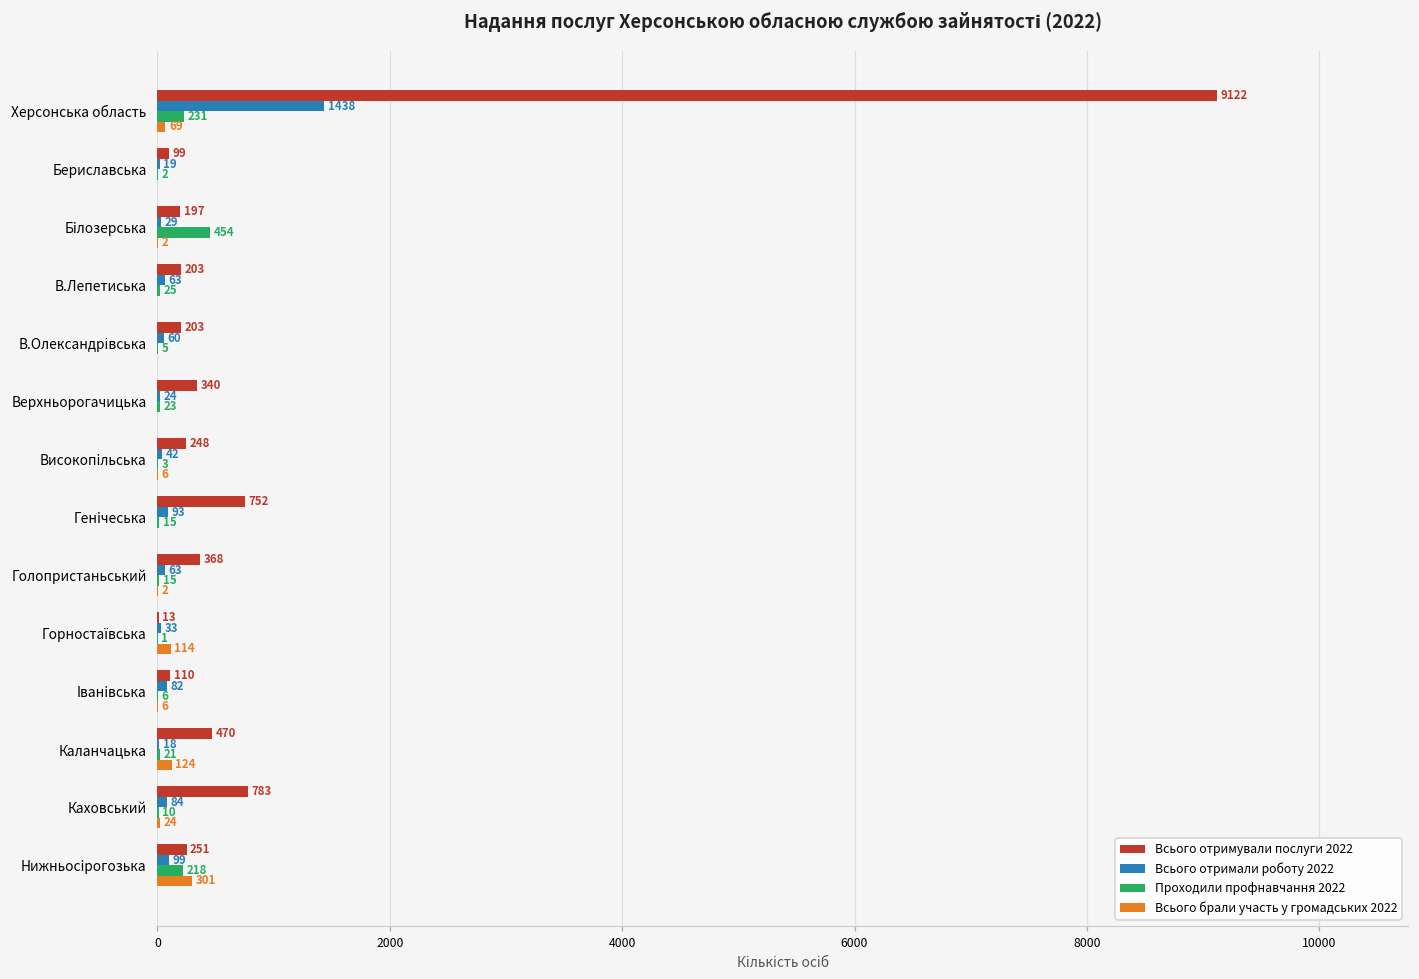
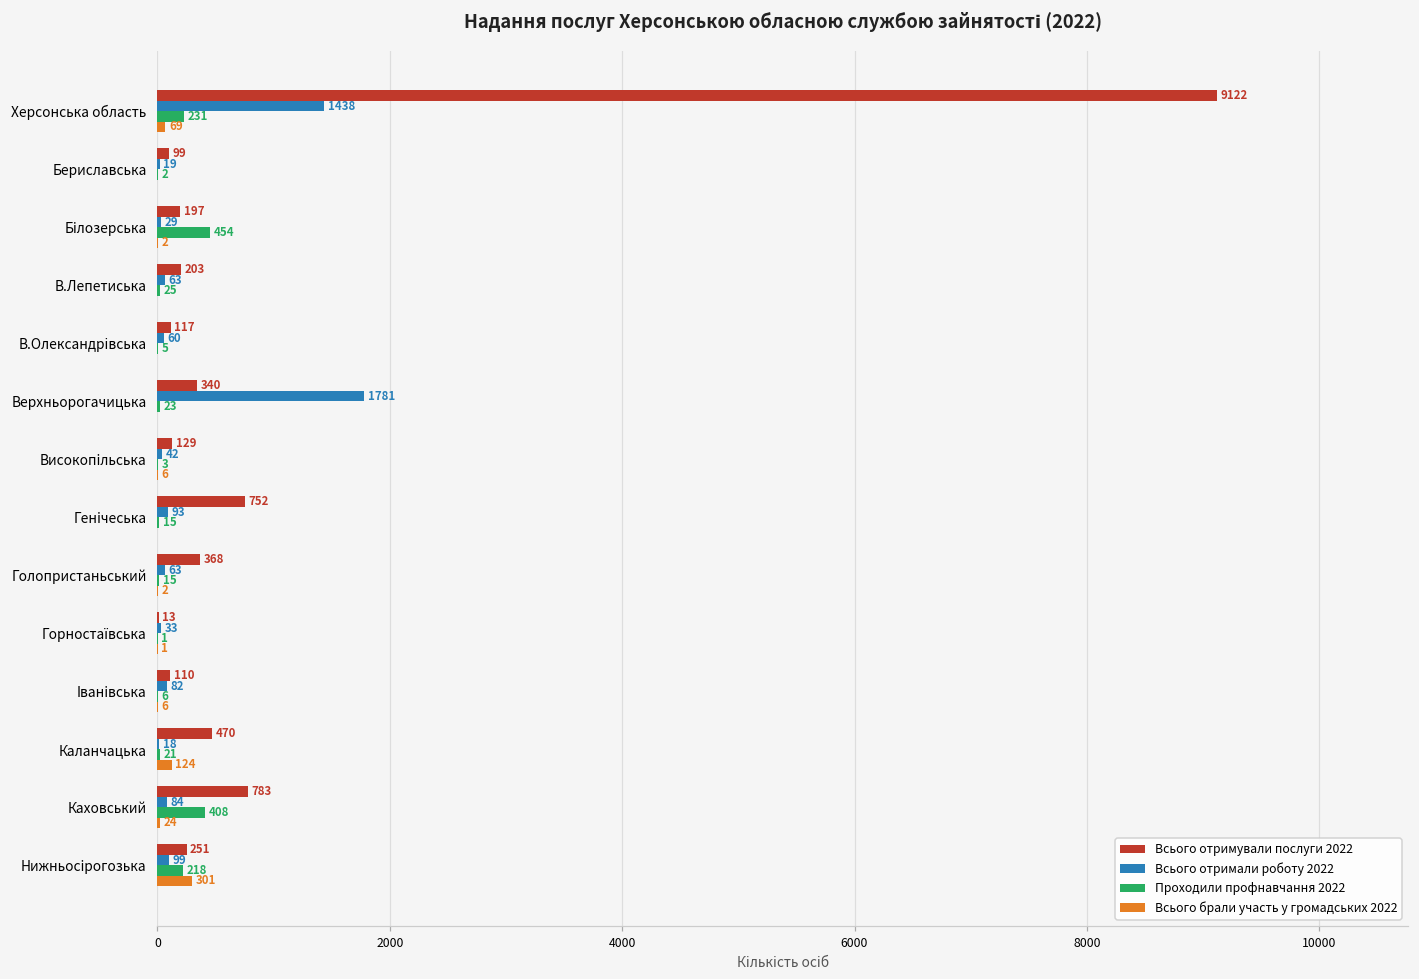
  {
    "Всього отримували послуги 2022": {
      "Херсонська область": 9122,
      "Бериславська": 99,
      "Бiлозерська": 197,
      "В.Лепетиська": 203,
-     "В.Олександрівська": 203,
+     "В.Олександрівська": 117,
      "Верхньорогачицька": 340,
-     "Високопiльська": 248,
+     "Високопiльська": 129,
      "Генiчеська": 752,
      "Голопристаньський": 368,
      "Горностаївська": 13,
      "Iванiвська": 110,
      "Каланчацька": 470,
      "Каховський": 783,
      "Hижньосiрогозька": 251
    },
    "Всього отримали роботу 2022": {
      "Херсонська область": 1438,
      "Бериславська": 19,
      "Бiлозерська": 29,
      "В.Лепетиська": 63,
      "В.Олександрівська": 60,
-     "Верхньорогачицька": 24,
+     "Верхньорогачицька": 1781,
      "Високопiльська": 42,
      "Генiчеська": 93,
      "Голопристаньський": 63,
      "Горностаївська": 33,
      "Iванiвська": 82,
      "Каланчацька": 18,
      "Каховський": 84,
      "Hижньосiрогозька": 99
    },
    "Проходили профнавчання 2022": {
      "Херсонська область": 231,
      "Бериславська": 2,
      "Бiлозерська": 454,
      "В.Лепетиська": 25,
      "В.Олександрівська": 5,
      "Верхньорогачицька": 23,
      "Високопiльська": 3,
      "Генiчеська": 15,
      "Голопристаньський": 15,
      "Горностаївська": 1,
      "Iванiвська": 6,
      "Каланчацька": 21,
-     "Каховський": 10,
+     "Каховський": 408,
      "Hижньосiрогозька": 218
    },
    "Всього брали участь у громадських 2022": {
      "Херсонська область": 69,
      "Бiлозерська": 2,
      "Високопiльська": 6,
      "Голопристаньський": 2,
-     "Горностаївська": 114,
+     "Горностаївська": 1,
      "Iванiвська": 6,
      "Каланчацька": 124,
      "Каховський": 24,
      "Hижньосiрогозька": 301
    }
  }
